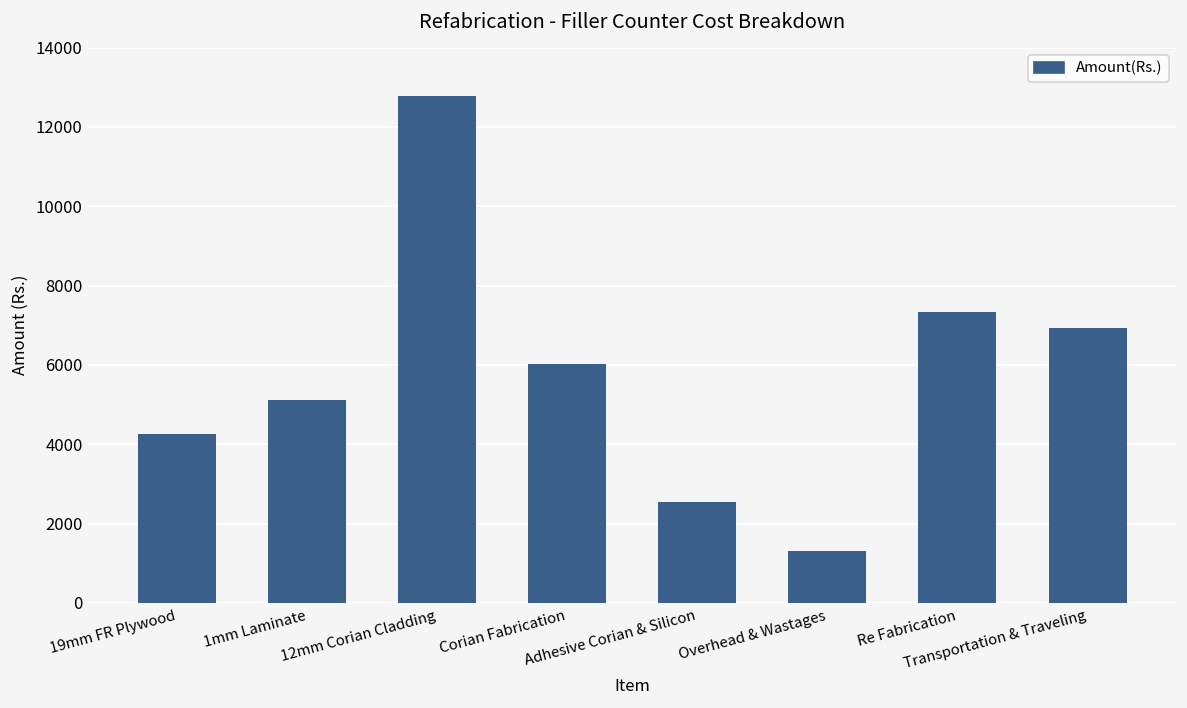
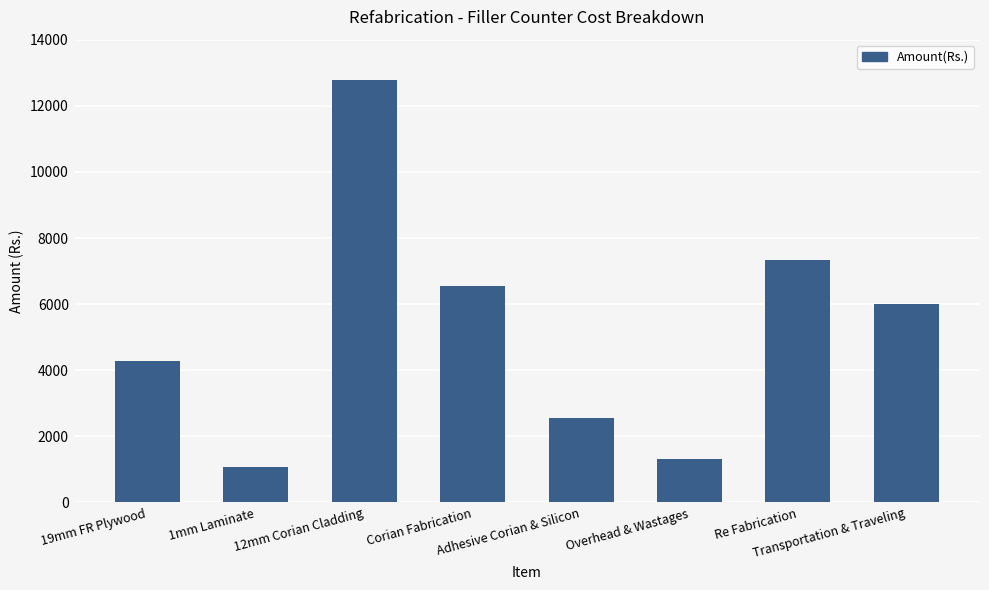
  {
    "19mm FR Plywood": 4300,
-   "1mm Laminate": 5100,
+   "1mm Laminate": 1100,
    "12mm Corian Cladding": 12800,
-   "Corian Fabrication": 6000,
+   "Corian Fabrication": 6500,
    "Adhesive Corian & Silicon": 2600,
    "Overhead & Wastages": 1300,
    "Re Fabrication": 7300,
-   "Transportation & Traveling": 6900
+   "Transportation & Traveling": 6000
  }
